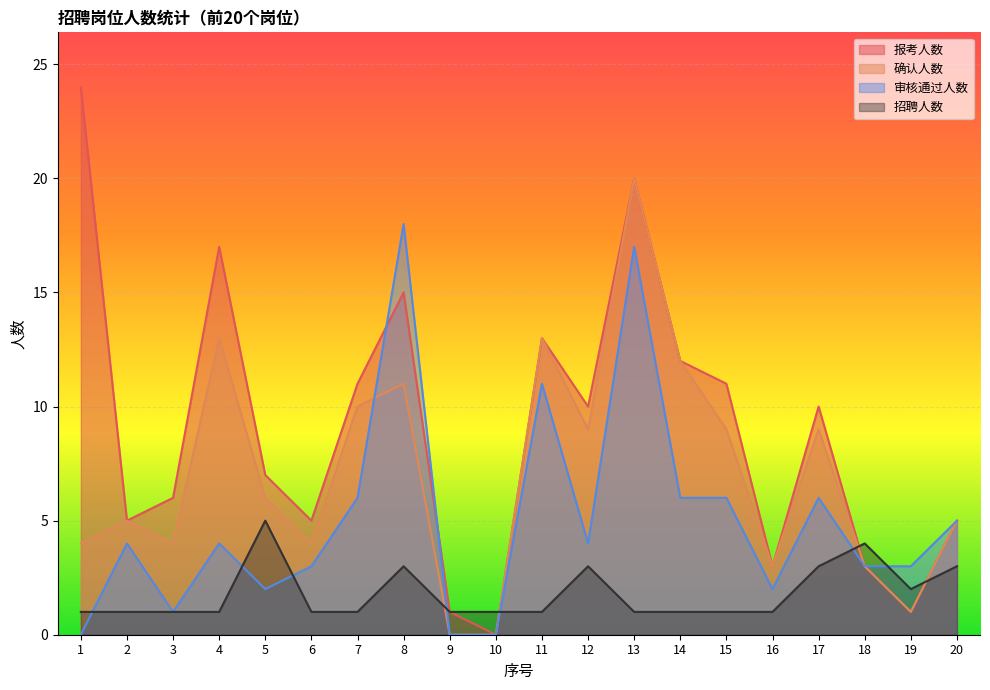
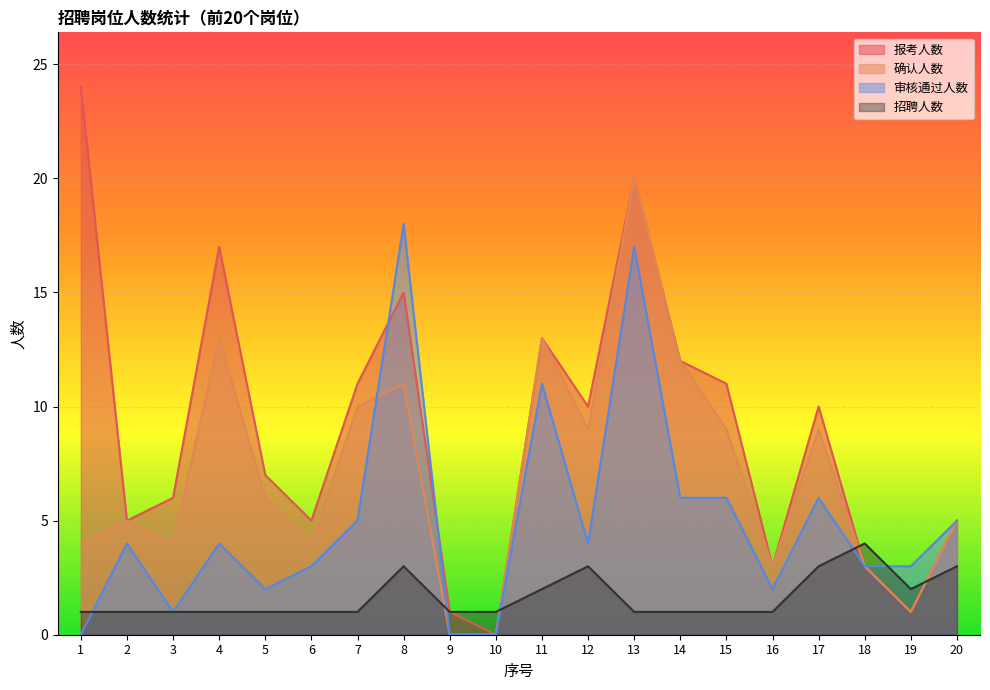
  {
    "审核通过人数": {
      "1": 0,
      "2": 4,
      "4": 4,
      "5": 2,
      "6": 3,
-     "7": 6,
+     "7": 5,
      "8": 18,
      "11": 11,
      "12": 4,
      "13": 17,
      "14": 6,
      "15": 6,
      "16": 2,
      "17": 6,
      "19": 3
    },
    "招聘人数": {
      "1": 1,
      "2": 1,
      "4": 1,
-     "5": 5,
+     "5": 1,
      "6": 1,
      "7": 1,
      "8": 3,
      "10": 1,
-     "11": 1,
+     "11": 2,
      "12": 3,
      "13": 1,
      "14": 1,
      "15": 1,
      "16": 1,
      "17": 3,
      "18": 4,
      "19": 2,
      "20": 3
    }
  }
